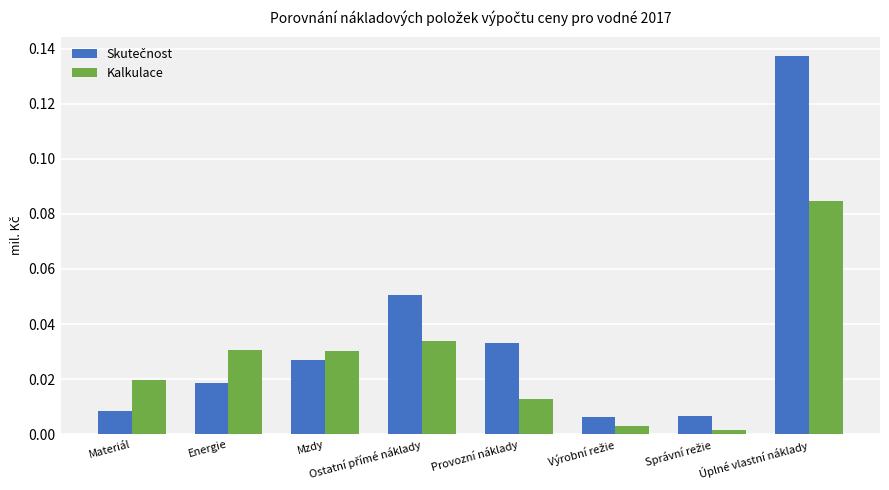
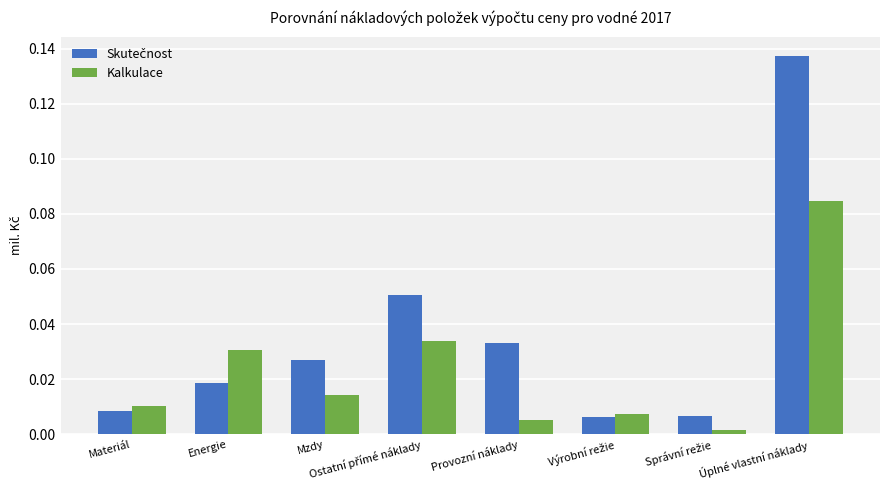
  {
    "Skutečnost": {
      "Materiál": 0.008,
      "Energie": 0.019,
      "Mzdy": 0.027,
      "Ostatní přímé náklady": 0.051,
      "Provozní náklady": 0.033,
      "Výrobní režie": 0.006,
      "Správní režie": 0.007,
      "Úplné vlastní náklady": 0.138
    },
    "Kalkulace": {
-     "Materiál": 0.020,
+     "Materiál": 0.010,
      "Energie": 0.031,
-     "Mzdy": 0.030,
+     "Mzdy": 0.014,
      "Ostatní přímé náklady": 0.034,
-     "Provozní náklady": 0.013,
-     "Výrobní režie": 0.003,
+     "Provozní náklady": 0.005,
+     "Výrobní režie": 0.007,
      "Správní režie": 0.002,
      "Úplné vlastní náklady": 0.085
    }
  }
